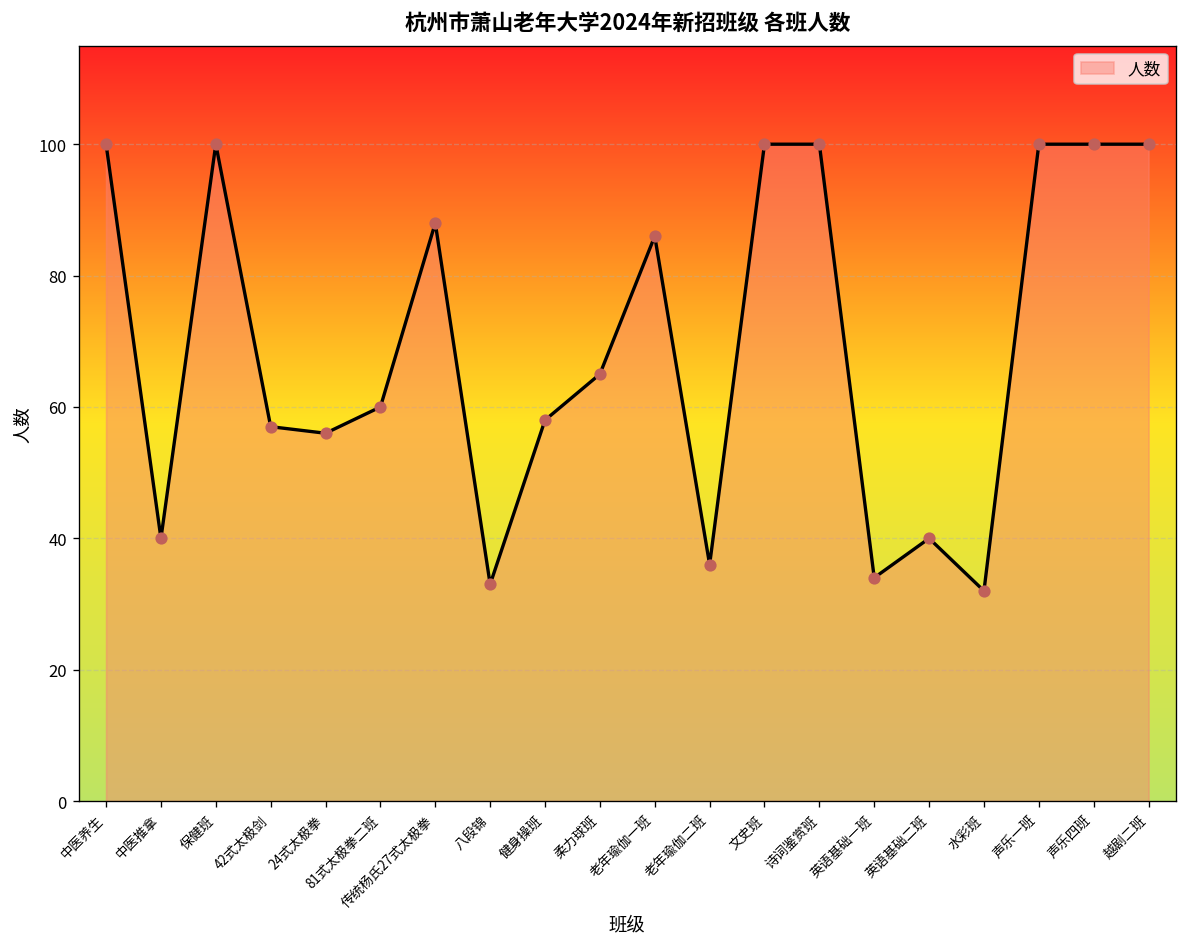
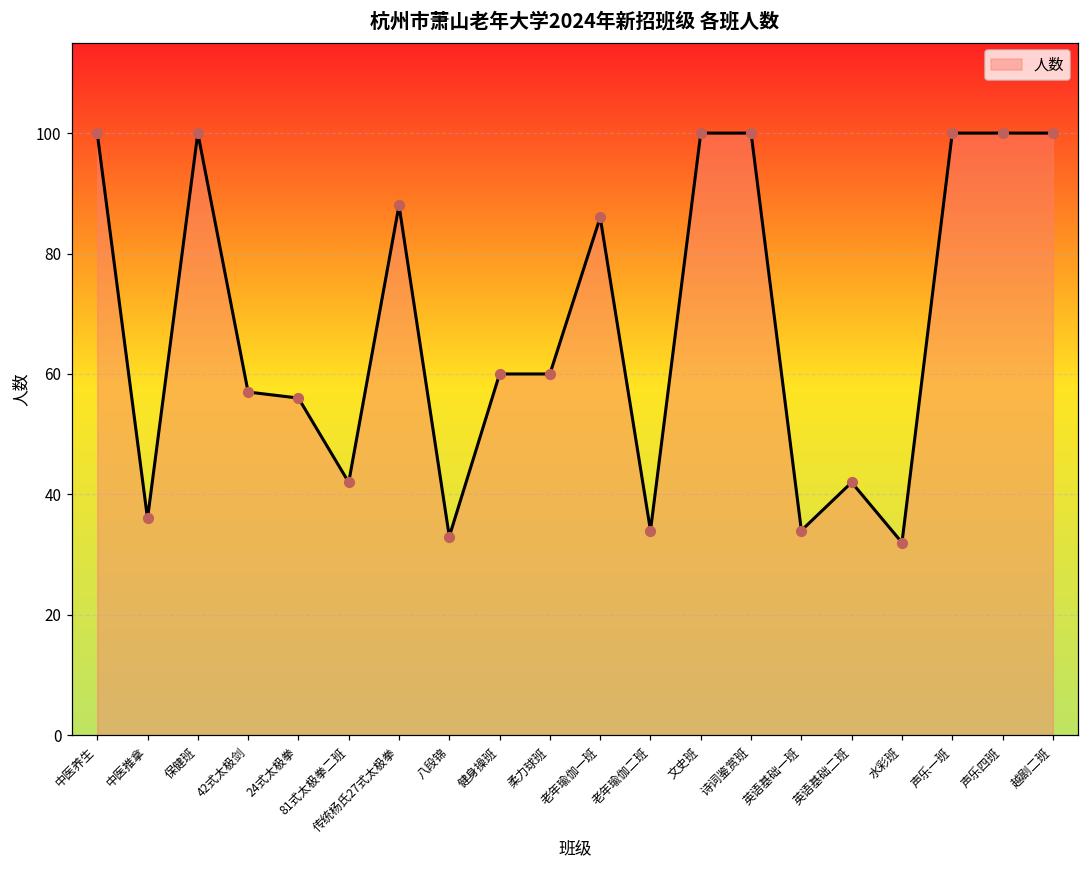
  {
    "中医养生": 100,
-   "中医推拿": 40,
+   "中医推拿": 36,
    "保健班": 100,
    "42式太极剑": 57,
    "24式太极拳": 56,
-   "81式太极拳二班": 60,
+   "81式太极拳二班": 42,
    "传统杨氏27式太极拳": 88,
    "八段锦": 33,
-   "健身操班": 58,
-   "柔力球班": 65,
+   "健身操班": 60,
+   "柔力球班": 60,
    "老年瑜伽一班": 86,
-   "老年瑜伽二班": 36,
+   "老年瑜伽二班": 34,
    "文史班": 100,
    "诗词鉴赏班": 100,
    "英语基础一班": 34,
-   "英语基础二班": 40,
+   "英语基础二班": 42,
    "水彩班": 32,
    "声乐一班": 100,
    "声乐四班": 100,
    "越剧二班": 100
  }
